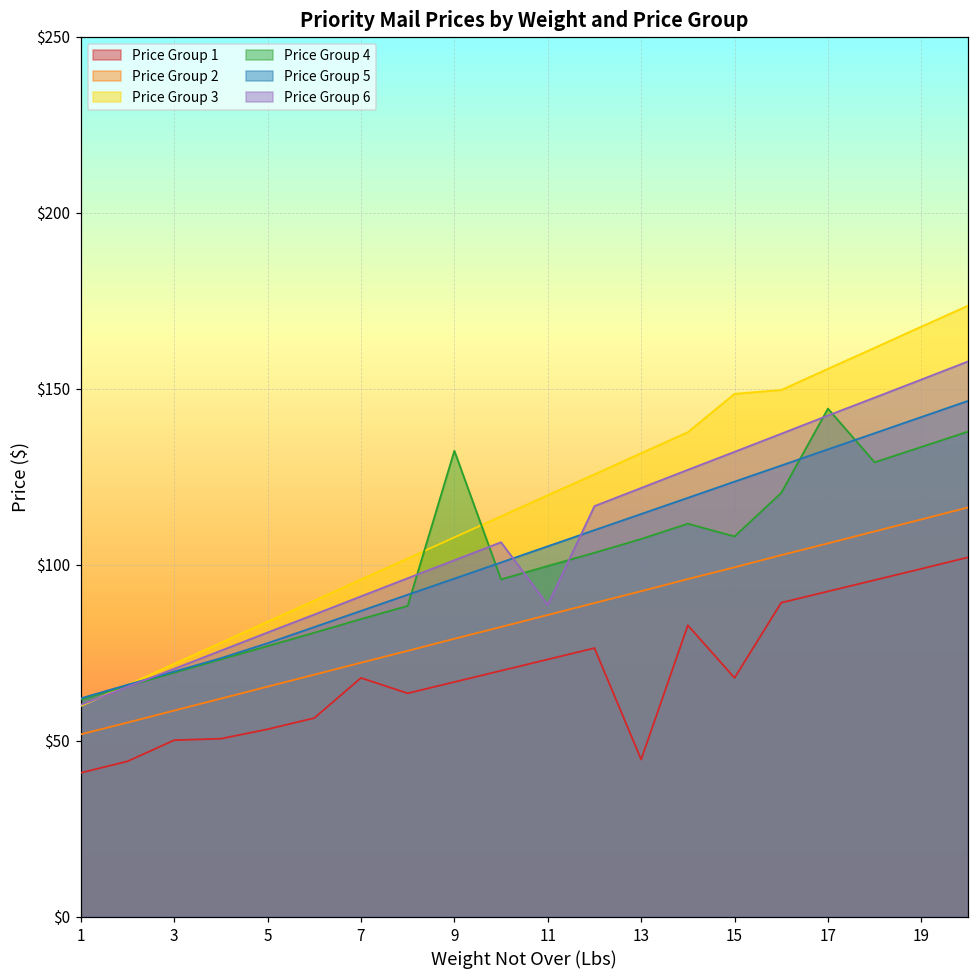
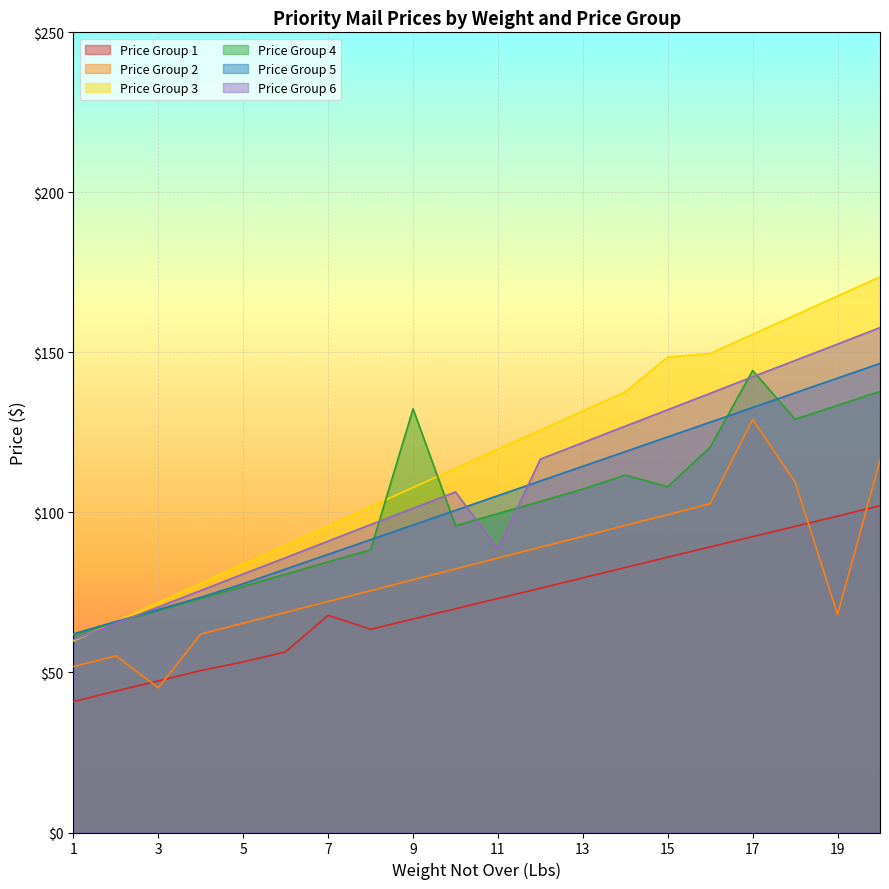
  {
    "Price Group 1": {
      "1": "$41",
-     "3": "$50",
+     "3": "$47",
      "5": "$53",
      "7": "$68",
      "9": "$67",
      "11": "$73",
-     "13": "$45",
-     "15": "$68",
+     "13": "$80",
+     "15": "$86",
      "17": "$92",
      "19": "$99"
    },
    "Price Group 2": {
      "1": "$52",
-     "3": "$59",
+     "3": "$45",
      "5": "$65",
      "7": "$72",
      "9": "$79",
      "11": "$86",
      "13": "$92",
      "15": "$99",
-     "17": "$106",
-     "19": "$113"
+     "17": "$129",
+     "19": "$68"
    },
    "Price Group 3": {
      "3": "$72",
      "5": "$84",
      "7": "$96",
      "9": "$108",
      "11": "$120",
      "13": "$132",
      "15": "$149",
      "17": "$156",
      "19": "$168"
    },
    "Price Group 4": {
      "5": "$77",
      "7": "$85",
      "9": "$132",
      "11": "$100",
      "13": "$107",
      "15": "$108",
      "17": "$144",
      "19": "$133"
    },
    "Price Group 5": {
      "5": "$78",
      "7": "$87",
      "9": "$96",
      "11": "$105",
      "13": "$114",
      "15": "$124",
      "17": "$133",
      "19": "$142"
    },
    "Price Group 6": {
      "5": "$81",
      "7": "$91",
      "9": "$101",
      "11": "$89",
      "13": "$122",
      "15": "$132",
      "17": "$142",
      "19": "$153"
    }
  }
